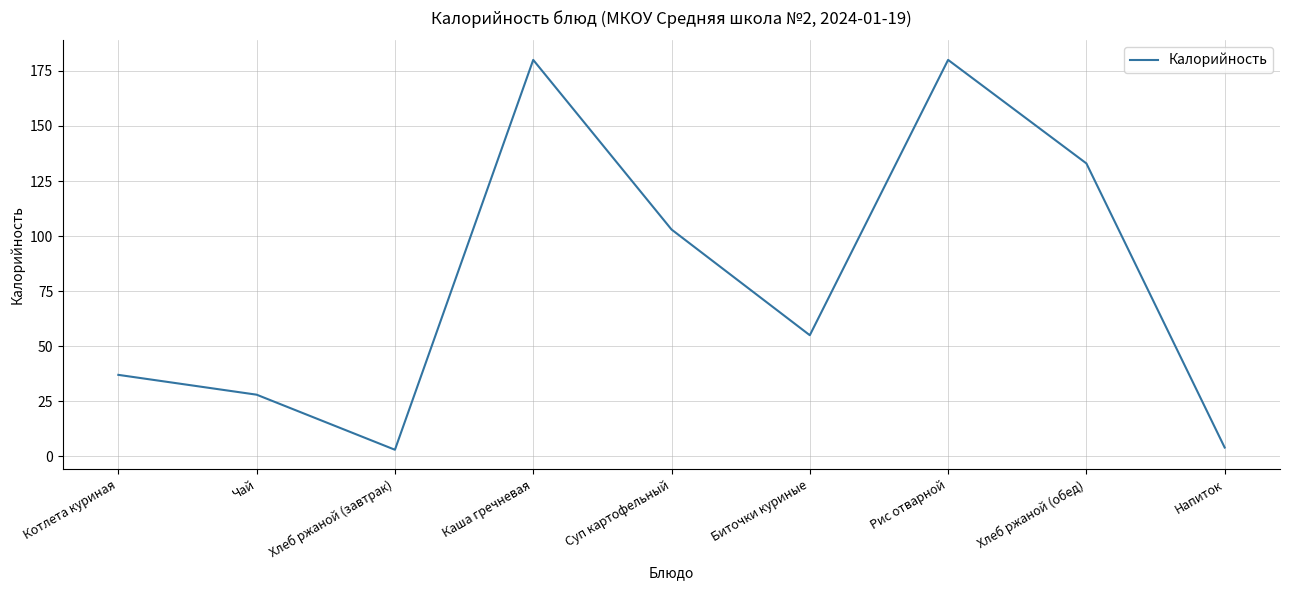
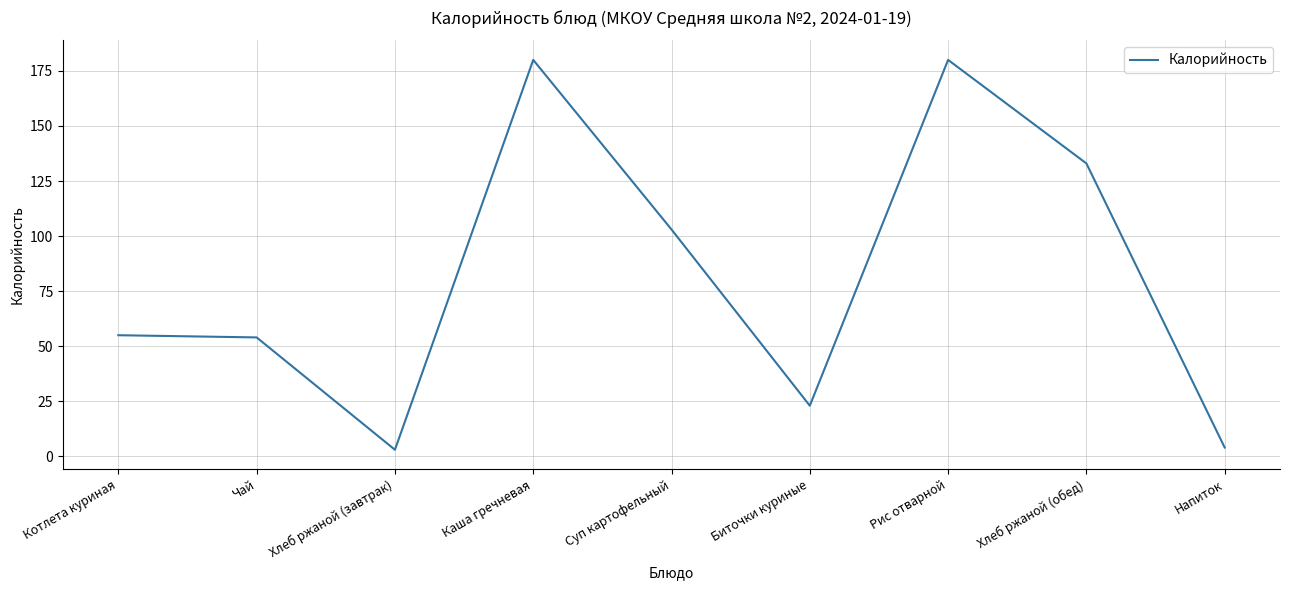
  {
-   "Котлета куриная": 37,
-   "Чай": 28,
+   "Котлета куриная": 55,
+   "Чай": 54,
    "Хлеб ржаной (завтрак)": 3,
    "Каша гречневая": 180,
    "Суп картофельный": 103,
-   "Биточки куриные": 55,
+   "Биточки куриные": 23,
    "Рис отварной": 180,
    "Хлеб ржаной (обед)": 133,
    "Напиток": 4
  }
